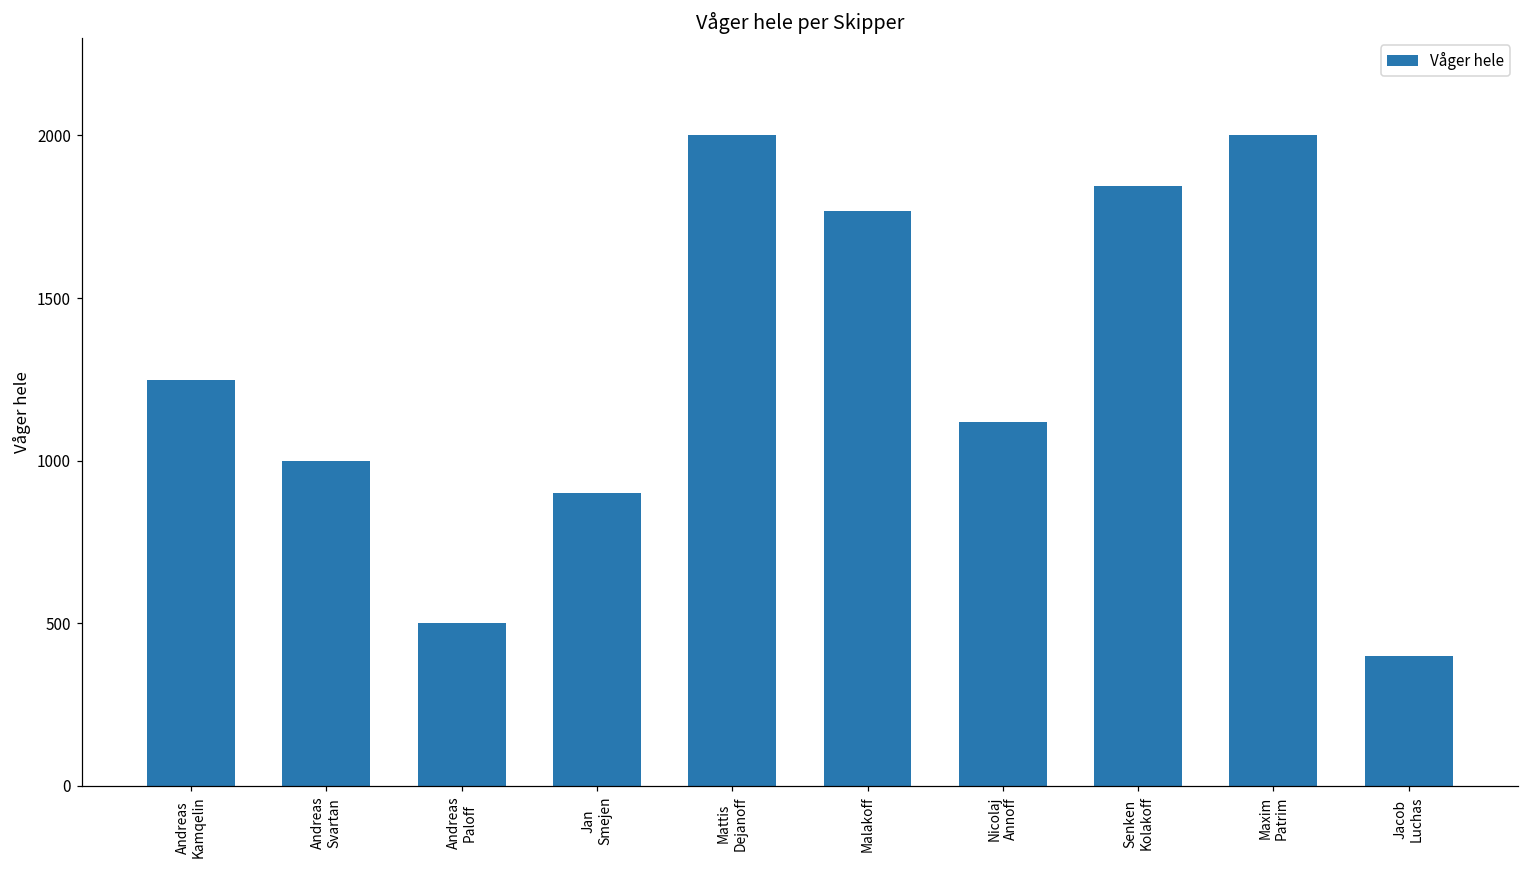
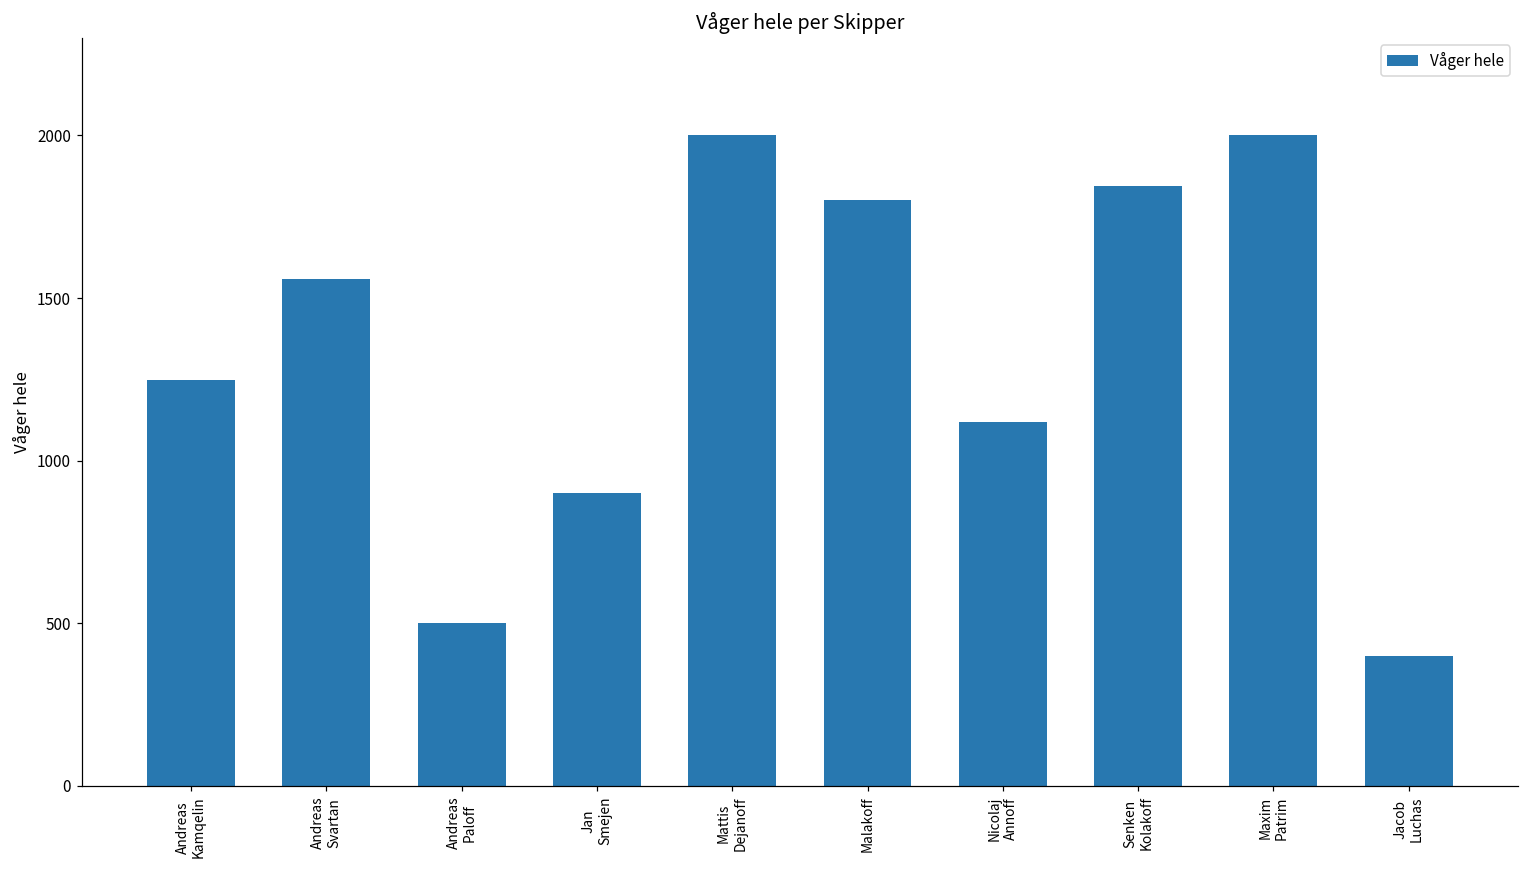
  {
    "Andreas Kamqelin": 1250,
-   "Andreas Svartan": 1000,
+   "Andreas Svartan": 1560,
    "Andreas Paloff": 500,
    "Jan Smejen": 900,
    "Mattis Dejanoff": 2000,
-   "Malakoff": 1770,
+   "Malakoff": 1800,
    "Nicolaj Annoff": 1120,
    "Senken Kolakoff": 1840,
    "Maxim Patrim": 2000,
    "Jacob Luchas": 400
  }
